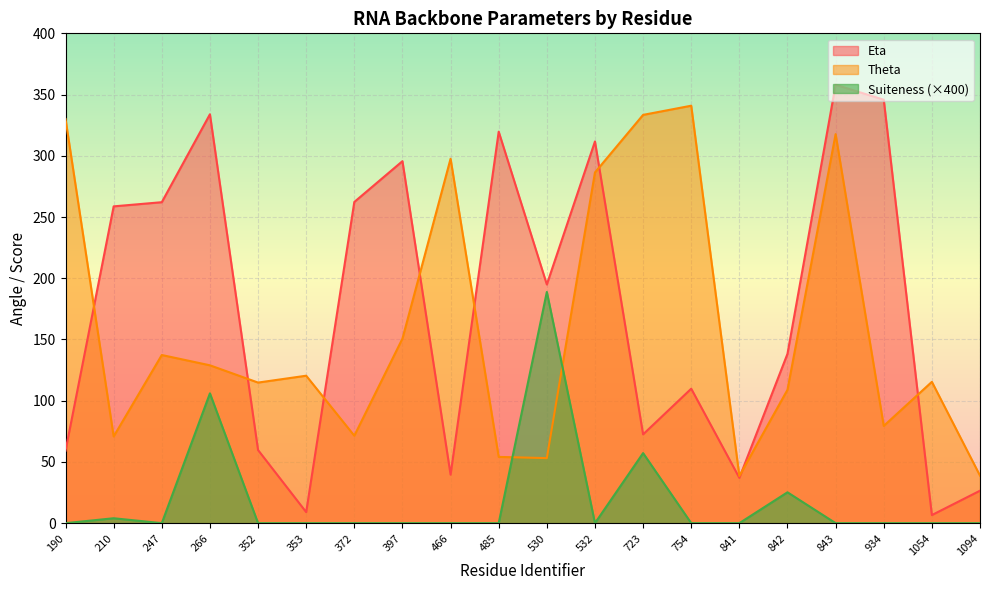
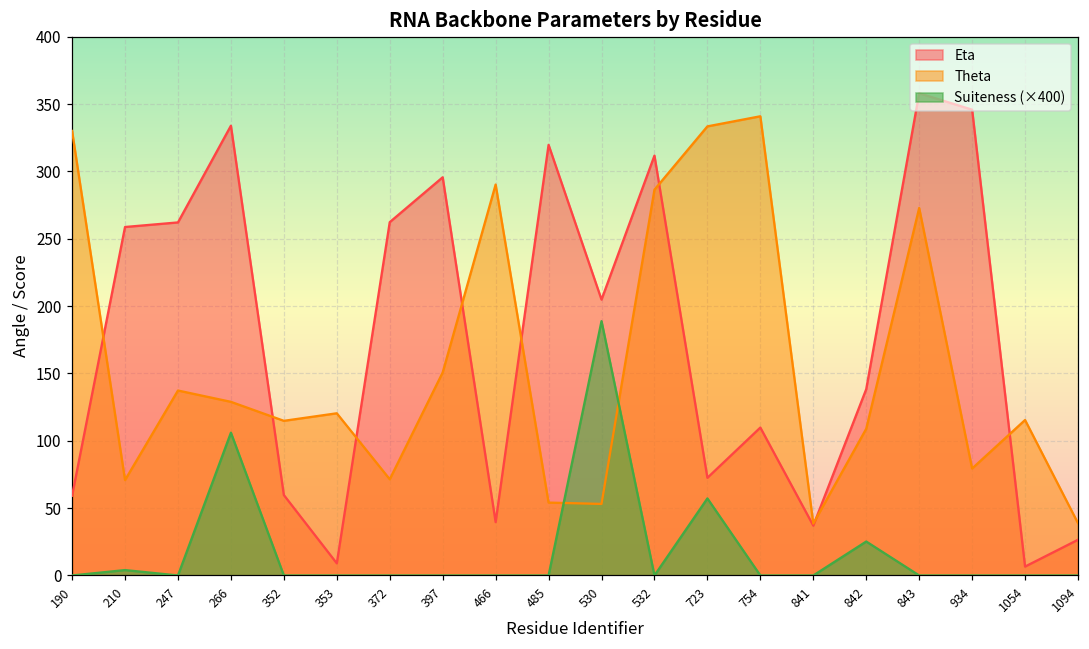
  {
    "Eta": {
      "190": 59,
      "210": 259,
      "247": 262,
      "266": 334,
      "352": 60,
      "353": 9,
      "372": 262,
      "397": 296,
      "466": 40,
      "485": 320,
-     "530": 195,
+     "530": 205,
      "532": 312,
      "723": 73,
      "754": 110,
      "842": 138,
      "1054": 7,
      "1094": 27
    },
    "Theta": {
      "190": 330,
      "210": 71,
      "247": 137,
      "266": 129,
      "352": 115,
      "353": 120,
      "372": 71,
      "397": 151,
-     "466": 298,
+     "466": 290,
      "485": 54,
      "530": 53,
      "532": 286,
      "723": 333,
      "754": 341,
      "842": 109,
-     "843": 318,
+     "843": 273,
      "934": 79,
      "1054": 115,
      "1094": 39
    },
    "Suiteness (×400)": {
      "190": 0,
      "210": 4,
      "247": 0,
      "266": 106,
      "352": 0,
      "353": 0,
      "372": 0,
      "397": 0,
      "466": 0,
      "485": 0,
      "530": 189,
      "532": 0,
      "723": 57,
      "754": 0,
      "841": 0,
      "842": 25,
      "843": 0,
      "934": 0,
      "1054": 0,
      "1094": 0
    }
  }
